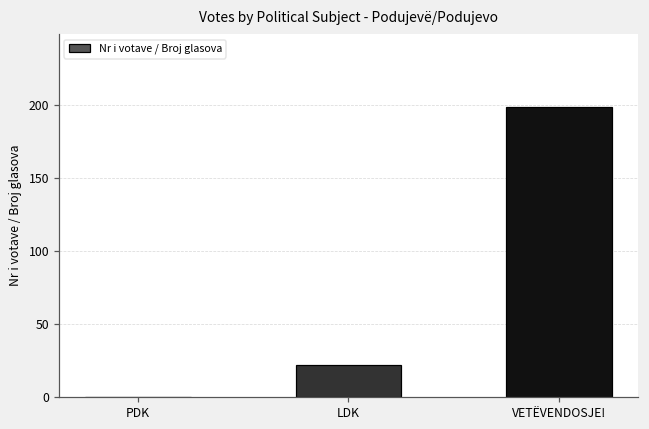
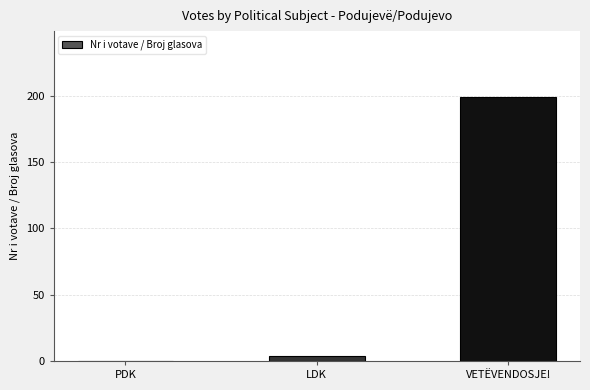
  {
    "PDK": 0,
-   "LDK": 22,
+   "LDK": 4,
    "VETËVENDOSJE!": 199
  }
